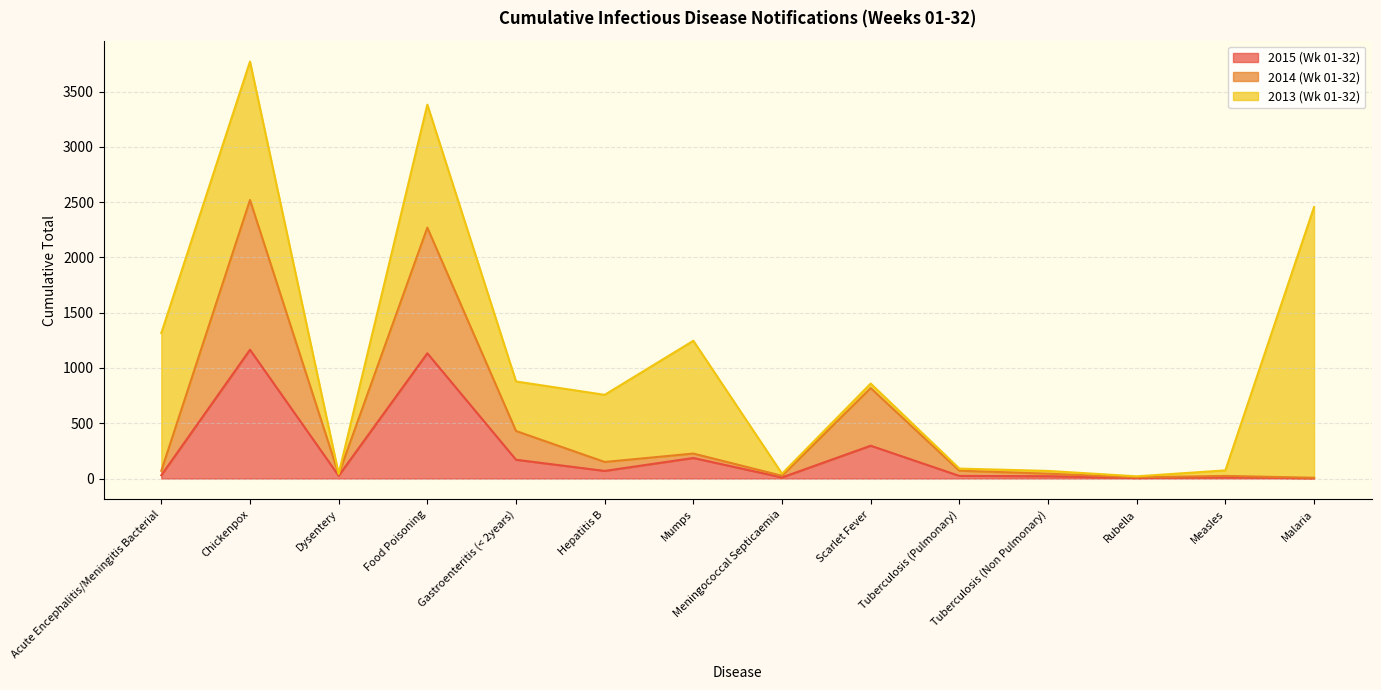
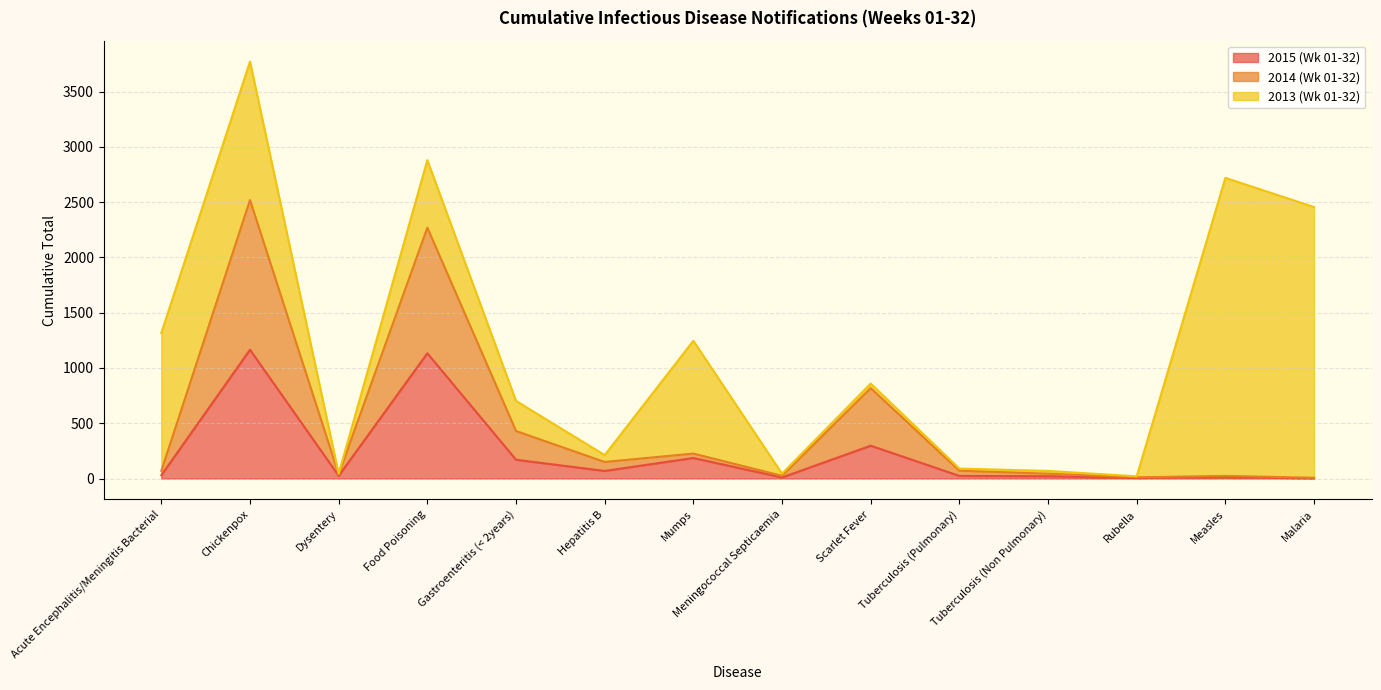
  {
    "2013 (Wk 01-32)": {
      "Acute Encephalitis/Meningitis Bacterial": 1250,
      "Chickenpox": 1250,
-     "Food Poisoning": 1110,
-     "Gastroenteritis (< 2years)": 450,
-     "Hepatitis B": 610,
+     "Food Poisoning": 610,
+     "Gastroenteritis (< 2years)": 270,
+     "Hepatitis B": 60,
      "Mumps": 1020,
      "Scarlet Fever": 40,
      "Tuberculosis (Non Pulmonary)": 30,
-     "Measles": 50,
+     "Measles": 2700,
      "Malaria": 2450
    }
  }
